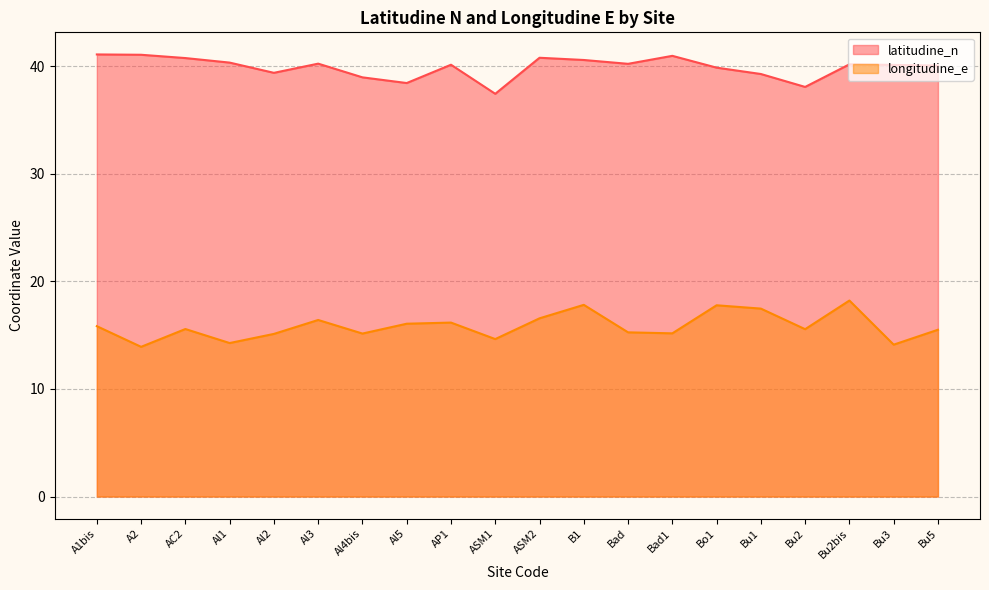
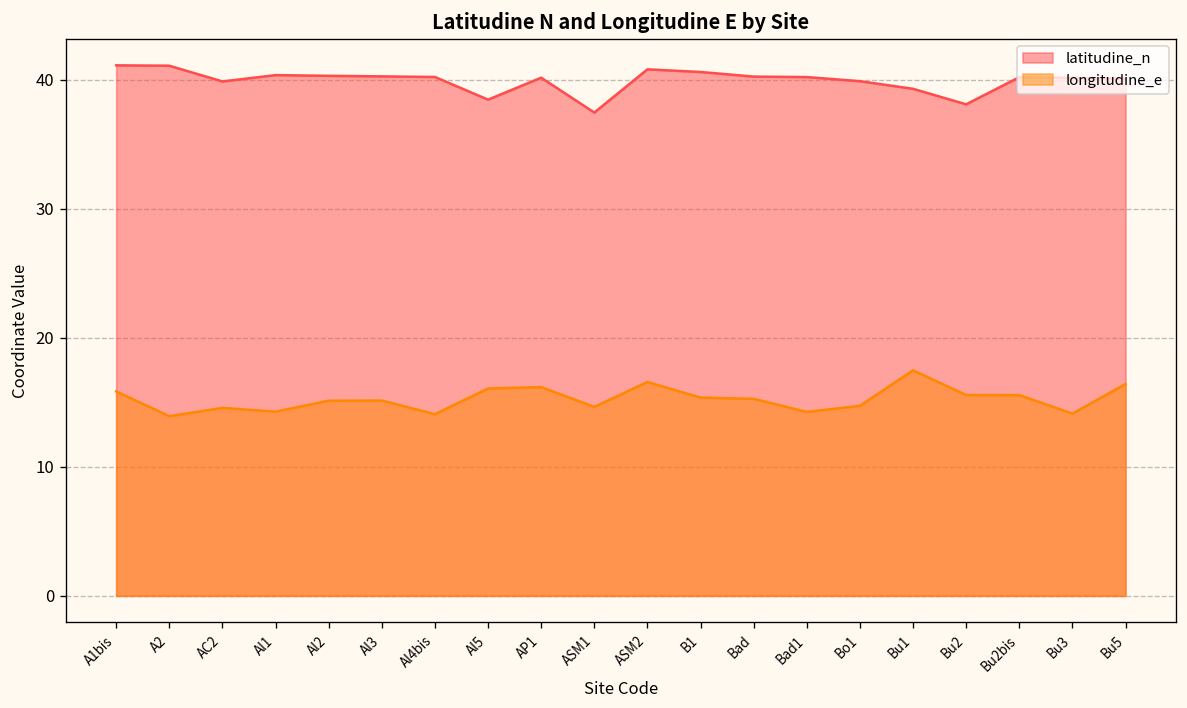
  {
    "latitudine_n": {
      "A1bis": 41.1,
      "A2": 41.1,
-     "AC2": 40.8,
+     "AC2": 39.9,
      "Al1": 40.3,
-     "Al2": 39.4,
+     "Al2": 40.3,
      "Al3": 40.3,
-     "Al4bis": 39.0,
+     "Al4bis": 40.2,
      "Al5": 38.4,
      "AP1": 40.2,
      "ASM1": 37.4,
      "ASM2": 40.8,
      "B1": 40.6,
      "Bad": 40.2,
-     "Bad1": 41.0,
+     "Bad1": 40.2,
      "Bo1": 39.9,
      "Bu1": 39.3,
      "Bu2": 38.1
    },
    "longitudine_e": {
      "A1bis": 15.8,
      "A2": 13.9,
-     "AC2": 15.6,
+     "AC2": 14.6,
      "Al1": 14.3,
      "Al2": 15.1,
-     "Al3": 16.4,
-     "Al4bis": 15.2,
+     "Al3": 15.1,
+     "Al4bis": 14.1,
      "Al5": 16.1,
      "AP1": 16.2,
      "ASM1": 14.6,
      "ASM2": 16.6,
-     "B1": 17.8,
+     "B1": 15.4,
      "Bad": 15.3,
-     "Bad1": 15.2,
-     "Bo1": 17.8,
+     "Bad1": 14.3,
+     "Bo1": 14.7,
      "Bu1": 17.5,
      "Bu2": 15.6,
-     "Bu2bis": 18.2,
+     "Bu2bis": 15.6,
      "Bu3": 14.1,
-     "Bu5": 15.5
+     "Bu5": 16.4
    }
  }
